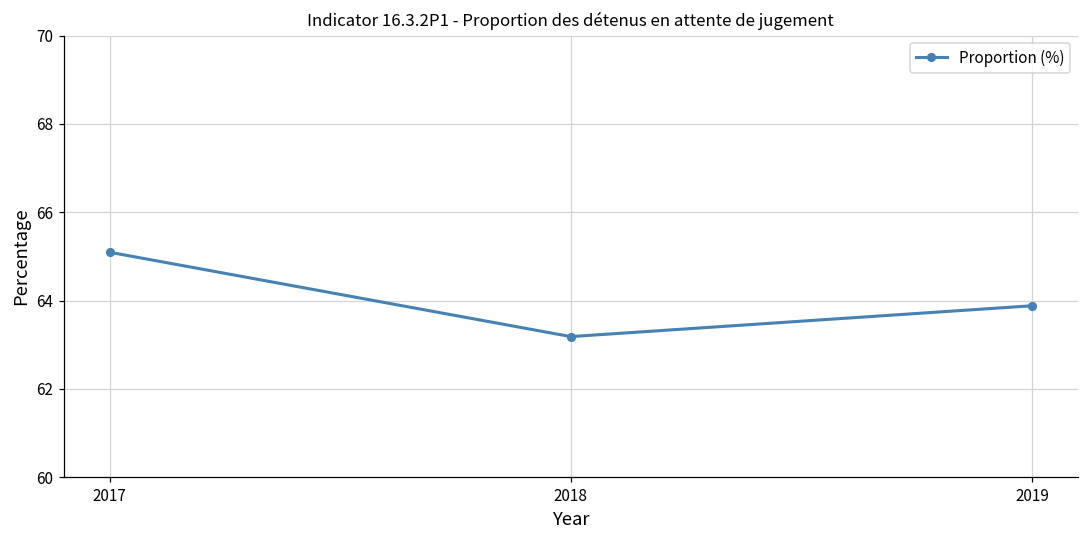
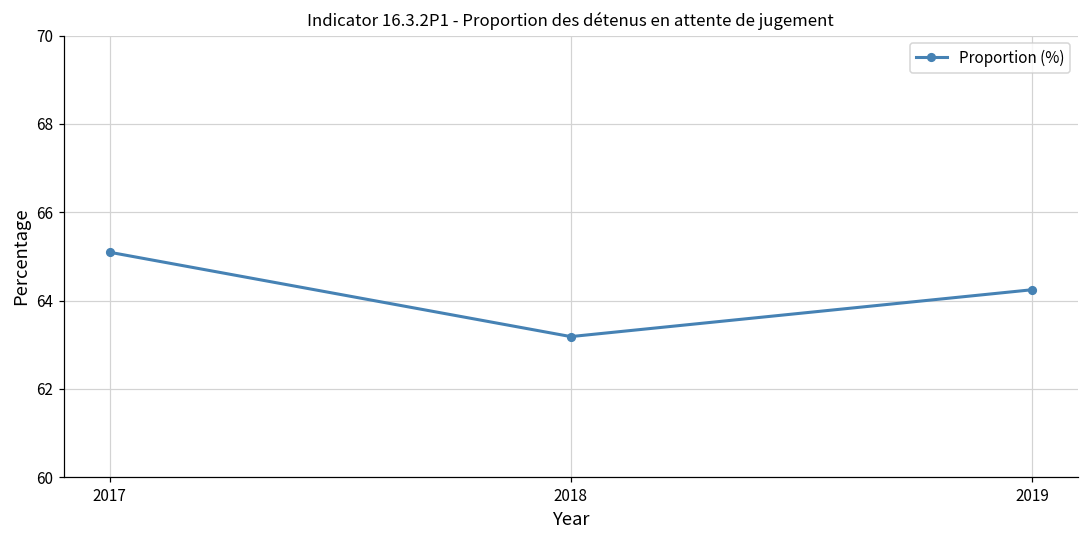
  {
    "2017": 65.1,
    "2018": 63.2,
-   "2019": 63.9
+   "2019": 64.2
  }
